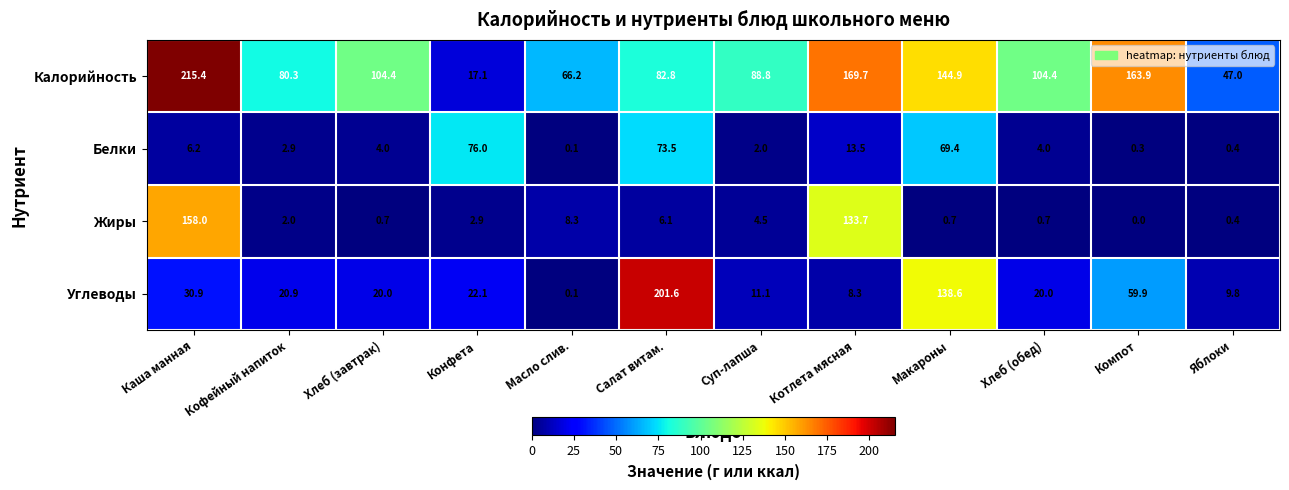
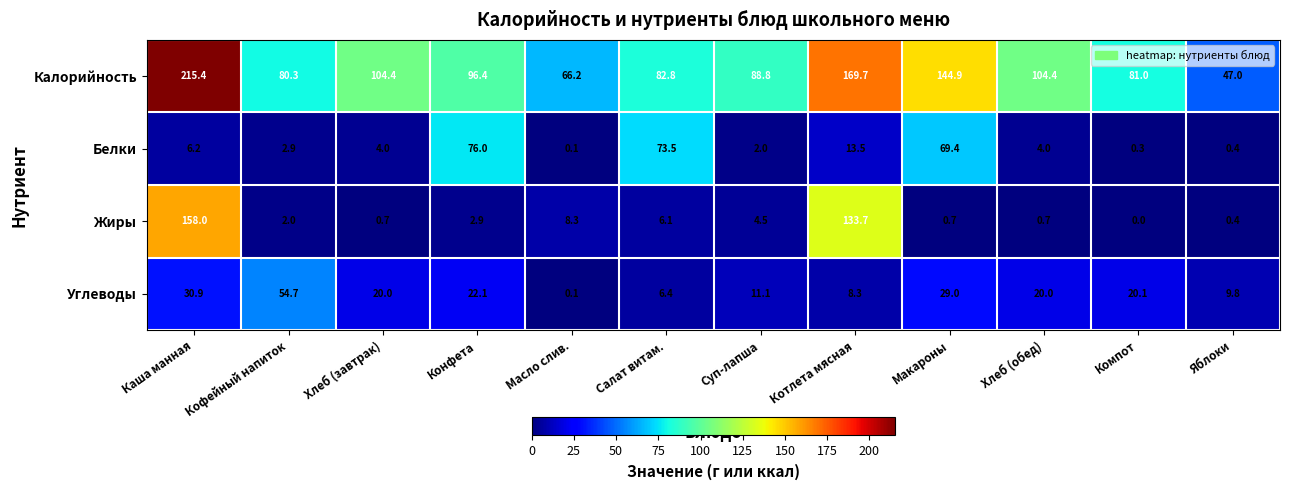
  {
    "Калорийность": {
      "Каша манная": 215.4,
      "Кофейный напиток": 80.3,
      "Хлеб (завтрак)": 104.4,
-     "Конфета": 17.1,
+     "Конфета": 96.4,
      "Масло слив.": 66.2,
      "Салат витам.": 82.8,
      "Суп-лапша": 88.8,
      "Котлета мясная": 169.7,
      "Макароны": 144.9,
      "Хлеб (обед)": 104.4,
-     "Компот": 163.9,
+     "Компот": 81.0,
      "Яблоки": 47.0
    },
    "Белки": {
      "Каша манная": 6.2,
      "Кофейный напиток": 2.9,
      "Хлеб (завтрак)": 4.0,
      "Конфета": 76.0,
      "Масло слив.": 0.1,
      "Салат витам.": 73.5,
      "Суп-лапша": 2.0,
      "Котлета мясная": 13.5,
      "Макароны": 69.4,
      "Хлеб (обед)": 4.0,
      "Компот": 0.3,
      "Яблоки": 0.4
    },
    "Жиры": {
      "Каша манная": 158.0,
      "Кофейный напиток": 2.0,
      "Хлеб (завтрак)": 0.7,
      "Конфета": 2.9,
      "Масло слив.": 8.3,
      "Салат витам.": 6.1,
      "Суп-лапша": 4.5,
      "Котлета мясная": 133.7,
      "Макароны": 0.7,
      "Хлеб (обед)": 0.7,
      "Компот": 0.0,
      "Яблоки": 0.4
    },
    "Углеводы": {
      "Каша манная": 30.9,
-     "Кофейный напиток": 20.9,
+     "Кофейный напиток": 54.7,
      "Хлеб (завтрак)": 20.0,
      "Конфета": 22.1,
      "Масло слив.": 0.1,
-     "Салат витам.": 201.6,
+     "Салат витам.": 6.4,
      "Суп-лапша": 11.1,
      "Котлета мясная": 8.3,
-     "Макароны": 138.6,
+     "Макароны": 29.0,
      "Хлеб (обед)": 20.0,
-     "Компот": 59.9,
+     "Компот": 20.1,
      "Яблоки": 9.8
    }
  }
